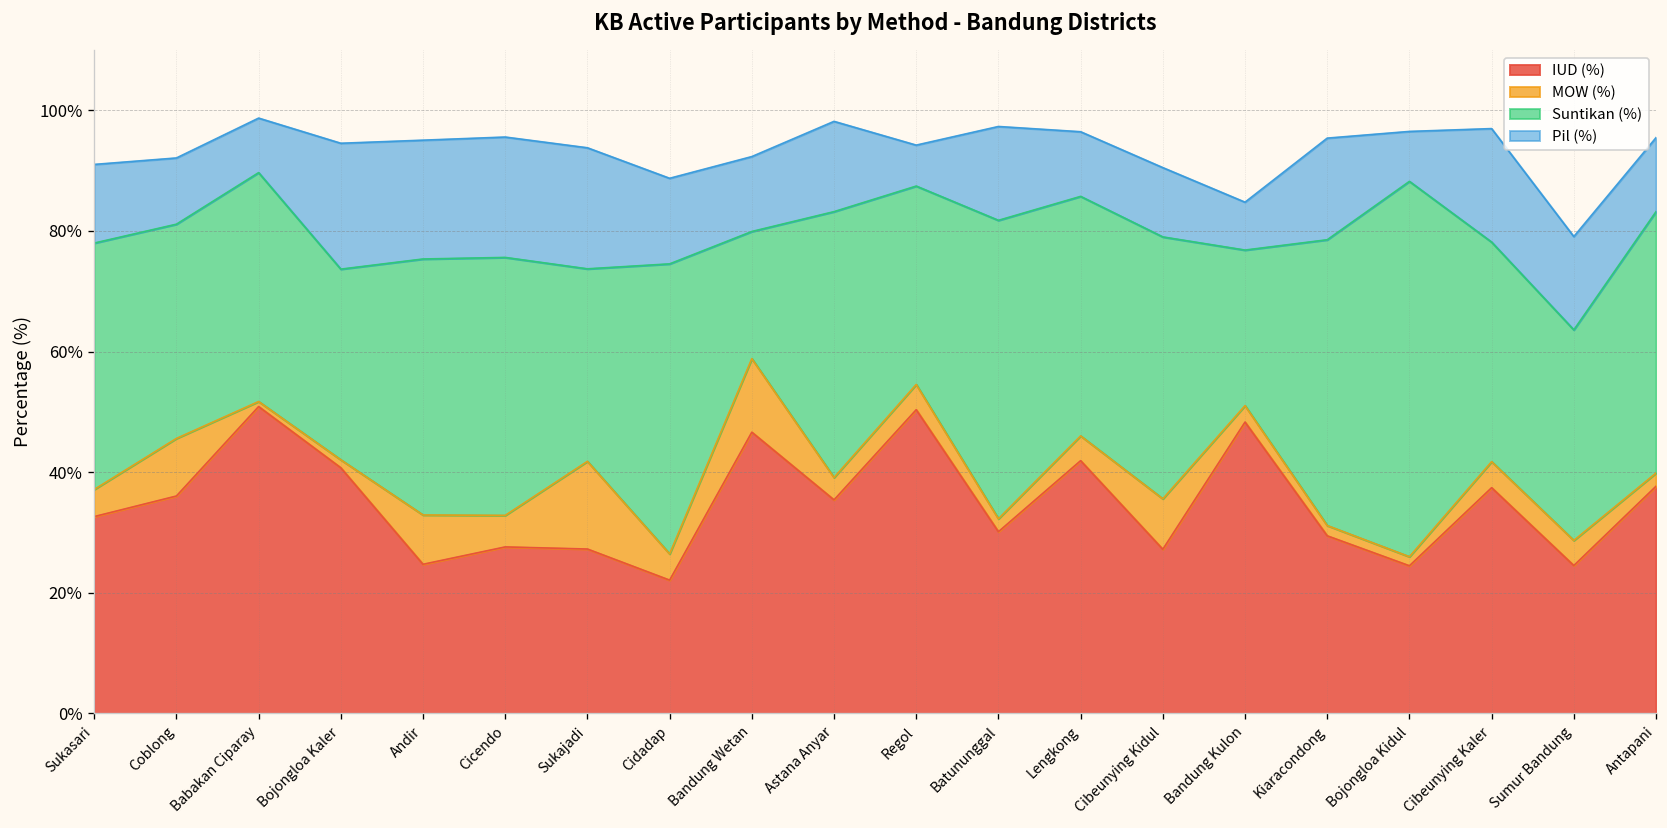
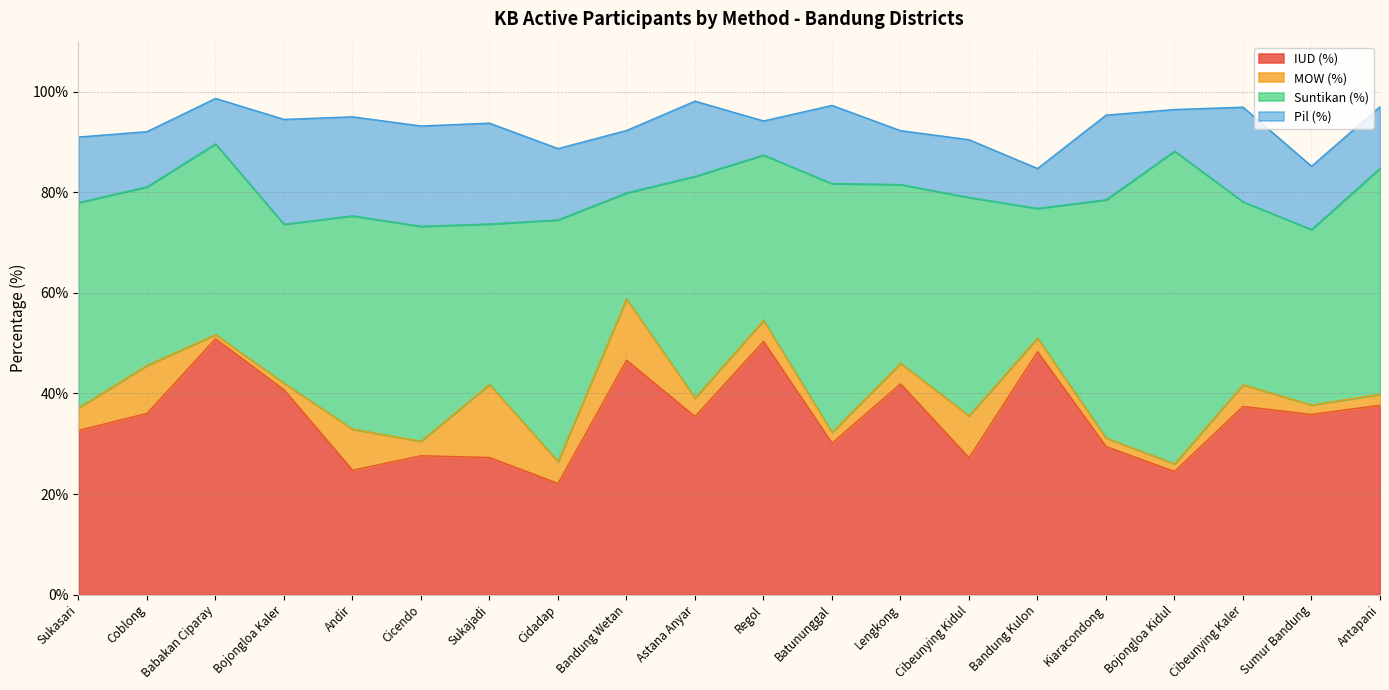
  {
    "IUD (%)": {
      "Sukasari": "33%",
      "Coblong": "36%",
      "Babakan Ciparay": "51%",
      "Bojongloa Kaler": "41%",
      "Andir": "25%",
      "Cicendo": "28%",
      "Sukajadi": "27%",
      "Cidadap": "22%",
      "Bandung Wetan": "47%",
      "Astana Anyar": "35%",
      "Regol": "50%",
      "Batununggal": "30%",
      "Lengkong": "42%",
      "Cibeunying Kidul": "27%",
      "Bandung Kulon": "48%",
      "Kiaracondong": "29%",
      "Bojongloa Kidul": "24%",
      "Cibeunying Kaler": "37%",
-     "Sumur Bandung": "25%",
+     "Sumur Bandung": "36%",
      "Antapani": "38%"
    },
    "MOW (%)": {
      "Sukasari": "5%",
      "Coblong": "10%",
      "Babakan Ciparay": "1%",
      "Bojongloa Kaler": "1%",
      "Andir": "8%",
-     "Cicendo": "5%",
+     "Cicendo": "3%",
      "Sukajadi": "15%",
      "Cidadap": "4%",
      "Bandung Wetan": "12%",
      "Astana Anyar": "4%",
      "Regol": "4%",
      "Batununggal": "2%",
      "Lengkong": "4%",
      "Cibeunying Kidul": "8%",
      "Bandung Kulon": "3%",
      "Kiaracondong": "2%",
      "Bojongloa Kidul": "2%",
      "Cibeunying Kaler": "4%",
-     "Sumur Bandung": "4%",
+     "Sumur Bandung": "2%",
      "Antapani": "2%"
    },
    "Suntikan (%)": {
      "Sukasari": "41%",
      "Coblong": "36%",
      "Babakan Ciparay": "38%",
      "Bojongloa Kaler": "32%",
      "Andir": "42%",
      "Cicendo": "43%",
      "Sukajadi": "32%",
      "Cidadap": "48%",
      "Bandung Wetan": "21%",
      "Astana Anyar": "44%",
      "Regol": "33%",
      "Batununggal": "49%",
-     "Lengkong": "40%",
+     "Lengkong": "36%",
      "Cibeunying Kidul": "43%",
      "Bandung Kulon": "26%",
      "Kiaracondong": "47%",
      "Bojongloa Kidul": "62%",
      "Cibeunying Kaler": "36%",
      "Sumur Bandung": "35%",
-     "Antapani": "43%"
+     "Antapani": "45%"
    },
    "Pil (%)": {
      "Sukasari": "13%",
      "Coblong": "11%",
      "Babakan Ciparay": "9%",
      "Bojongloa Kaler": "21%",
      "Andir": "20%",
      "Cicendo": "20%",
      "Sukajadi": "20%",
      "Cidadap": "14%",
      "Bandung Wetan": "12%",
      "Astana Anyar": "15%",
      "Regol": "7%",
      "Batununggal": "16%",
      "Lengkong": "11%",
      "Cibeunying Kidul": "11%",
      "Bandung Kulon": "8%",
      "Kiaracondong": "17%",
      "Bojongloa Kidul": "8%",
      "Cibeunying Kaler": "19%",
-     "Sumur Bandung": "15%",
+     "Sumur Bandung": "13%",
      "Antapani": "12%"
    }
  }
